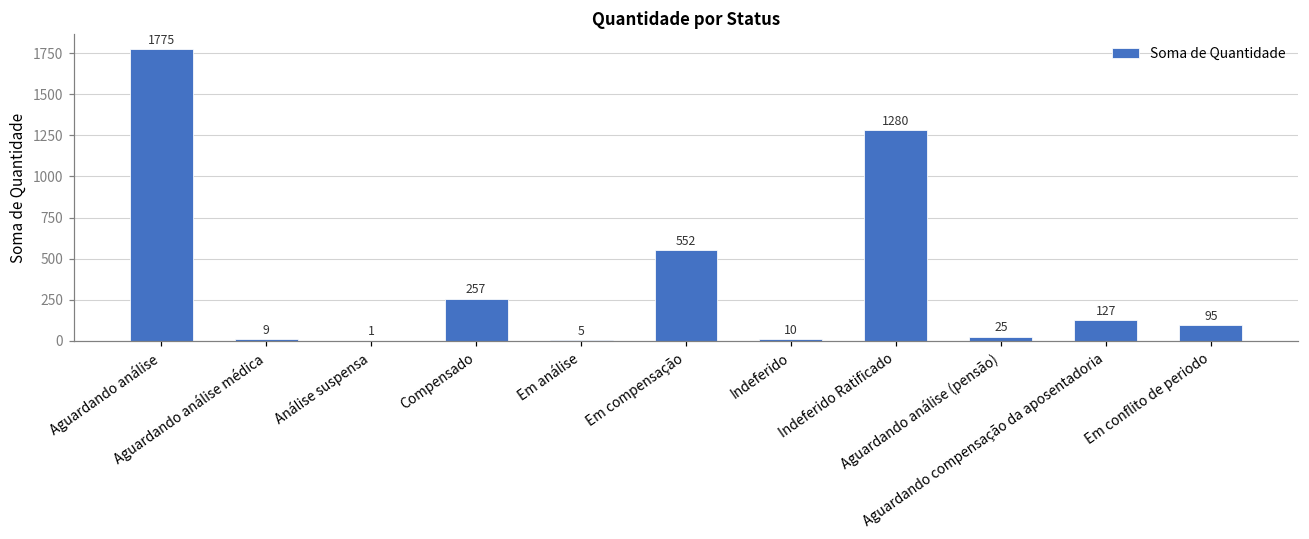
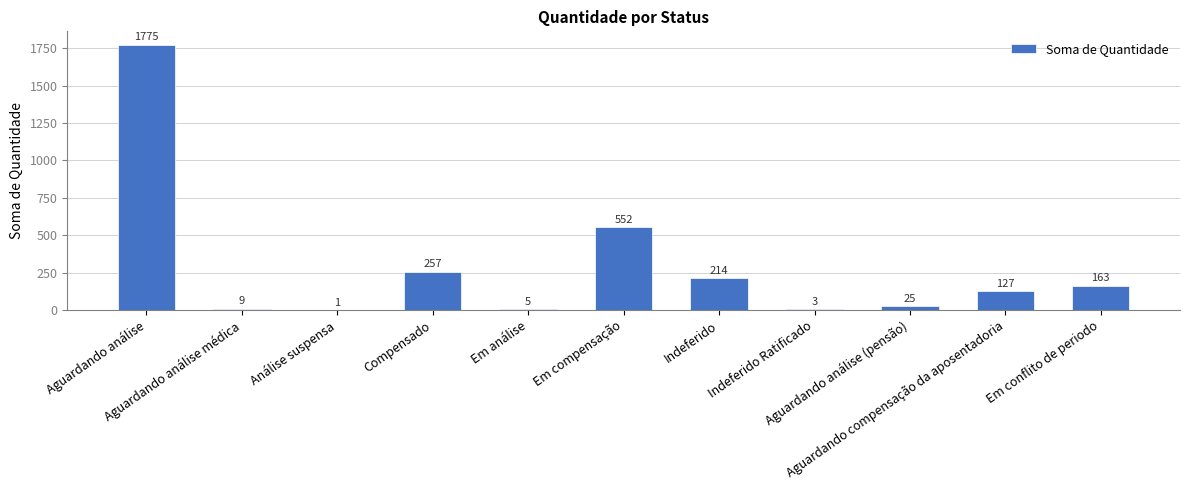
  {
    "Aguardando análise": 1775,
    "Aguardando análise médica": 9,
    "Análise suspensa": 1,
    "Compensado": 257,
    "Em análise": 5,
    "Em compensação": 552,
-   "Indeferido": 10,
-   "Indeferido Ratificado": 1280,
+   "Indeferido": 214,
+   "Indeferido Ratificado": 3,
    "Aguardando análise (pensão)": 25,
    "Aguardando compensação da aposentadoria": 127,
-   "Em conflito de periodo": 95
+   "Em conflito de periodo": 163
  }
